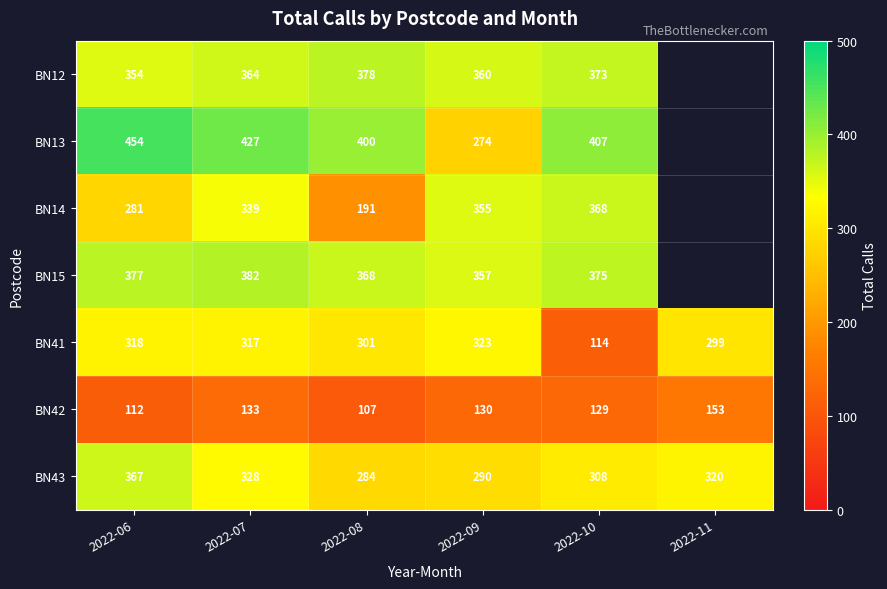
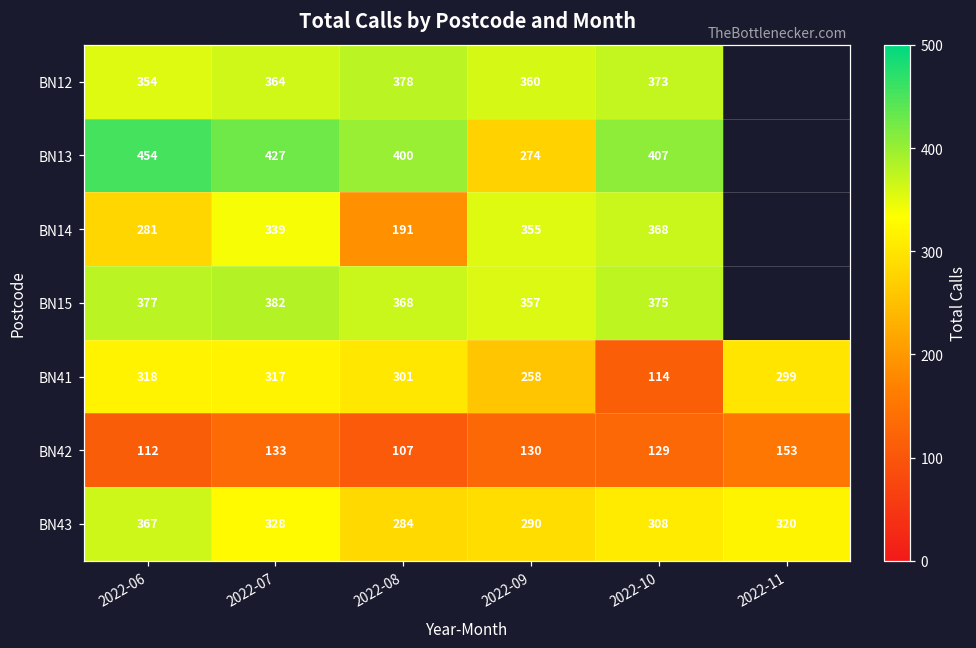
  {
    "BN12": {
      "2022-06": 354,
      "2022-07": 364,
      "2022-08": 378,
      "2022-09": 360,
      "2022-10": 373
    },
    "BN13": {
      "2022-06": 454,
      "2022-07": 427,
      "2022-08": 400,
      "2022-09": 274,
      "2022-10": 407
    },
    "BN14": {
      "2022-06": 281,
      "2022-07": 339,
      "2022-08": 191,
      "2022-09": 355,
      "2022-10": 368
    },
    "BN15": {
      "2022-06": 377,
      "2022-07": 382,
      "2022-08": 368,
      "2022-09": 357,
      "2022-10": 375
    },
    "BN41": {
      "2022-06": 318,
      "2022-07": 317,
      "2022-08": 301,
-     "2022-09": 323,
+     "2022-09": 258,
      "2022-10": 114,
      "2022-11": 299
    },
    "BN42": {
      "2022-06": 112,
      "2022-07": 133,
      "2022-08": 107,
      "2022-09": 130,
      "2022-10": 129,
      "2022-11": 153
    },
    "BN43": {
      "2022-06": 367,
      "2022-07": 328,
      "2022-08": 284,
      "2022-09": 290,
      "2022-10": 308,
      "2022-11": 320
    }
  }
